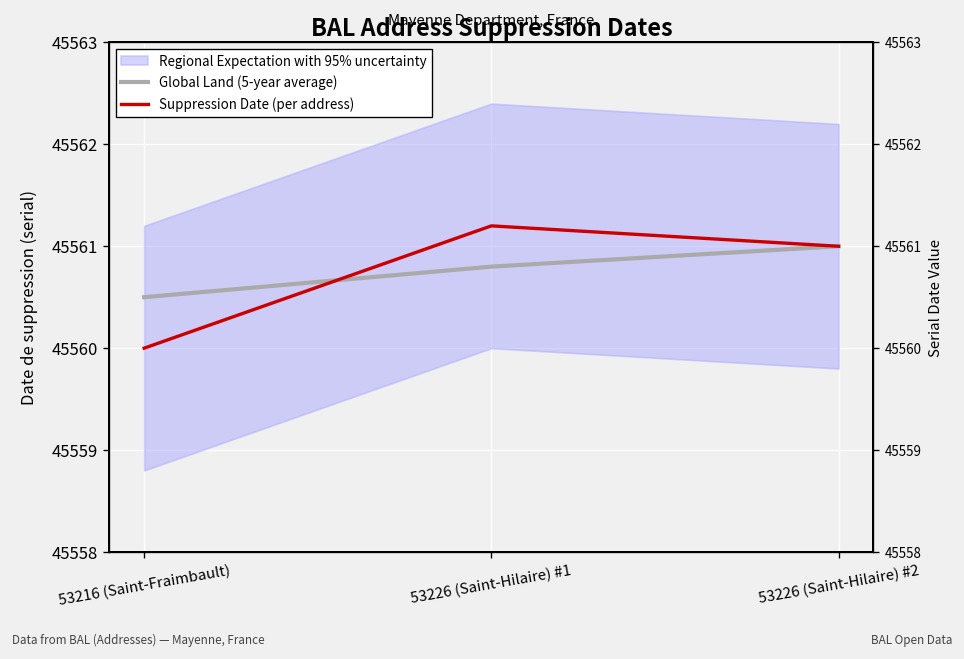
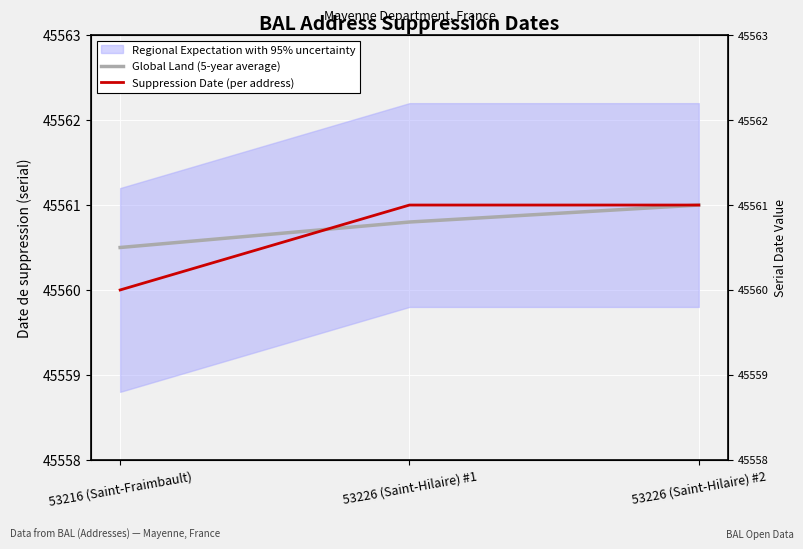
  {
    "Global Land (5-year average)": {
      "53216 (Saint-Fraimbault)": 45560.5,
      "53226 (Saint-Hilaire) #1": 45560.8
    },
    "Suppression Date (per address)": {
      "53216 (Saint-Fraimbault)": 45560.0,
-     "53226 (Saint-Hilaire) #1": 45561.2
+     "53226 (Saint-Hilaire) #1": 45561.0
    }
  }
